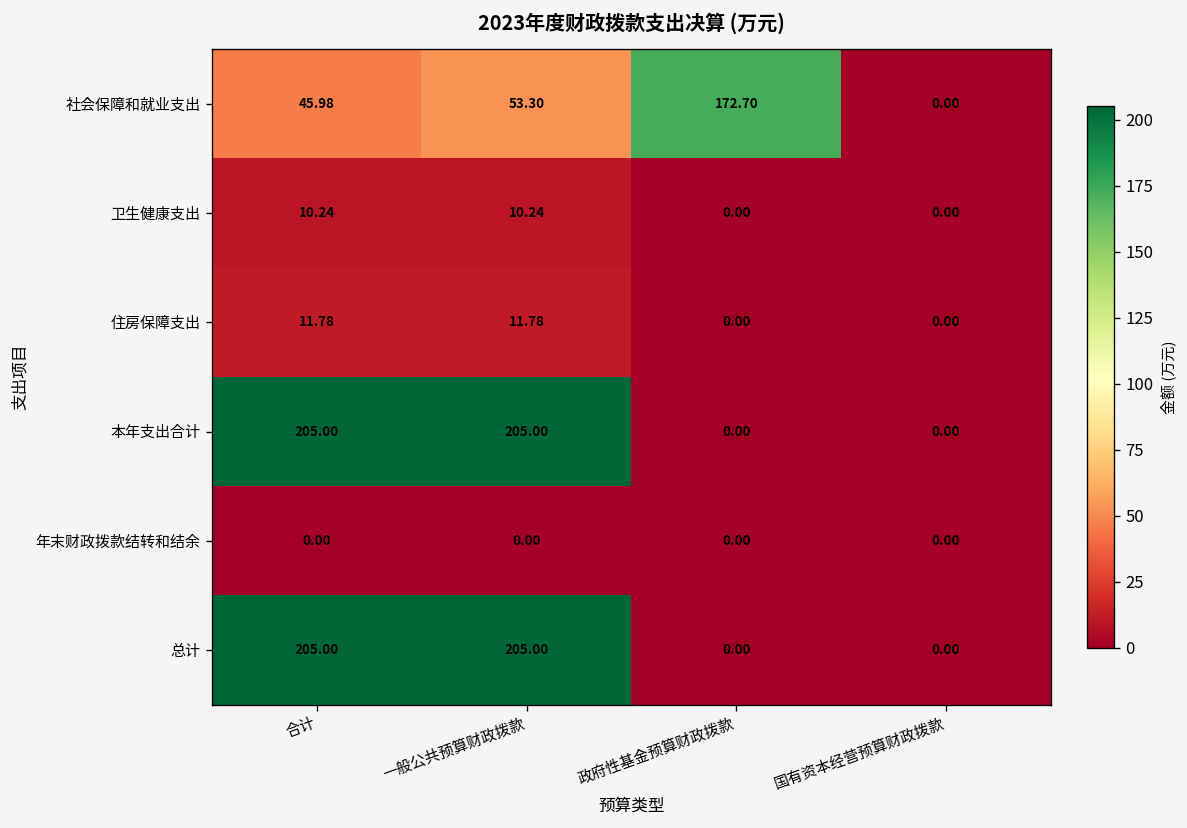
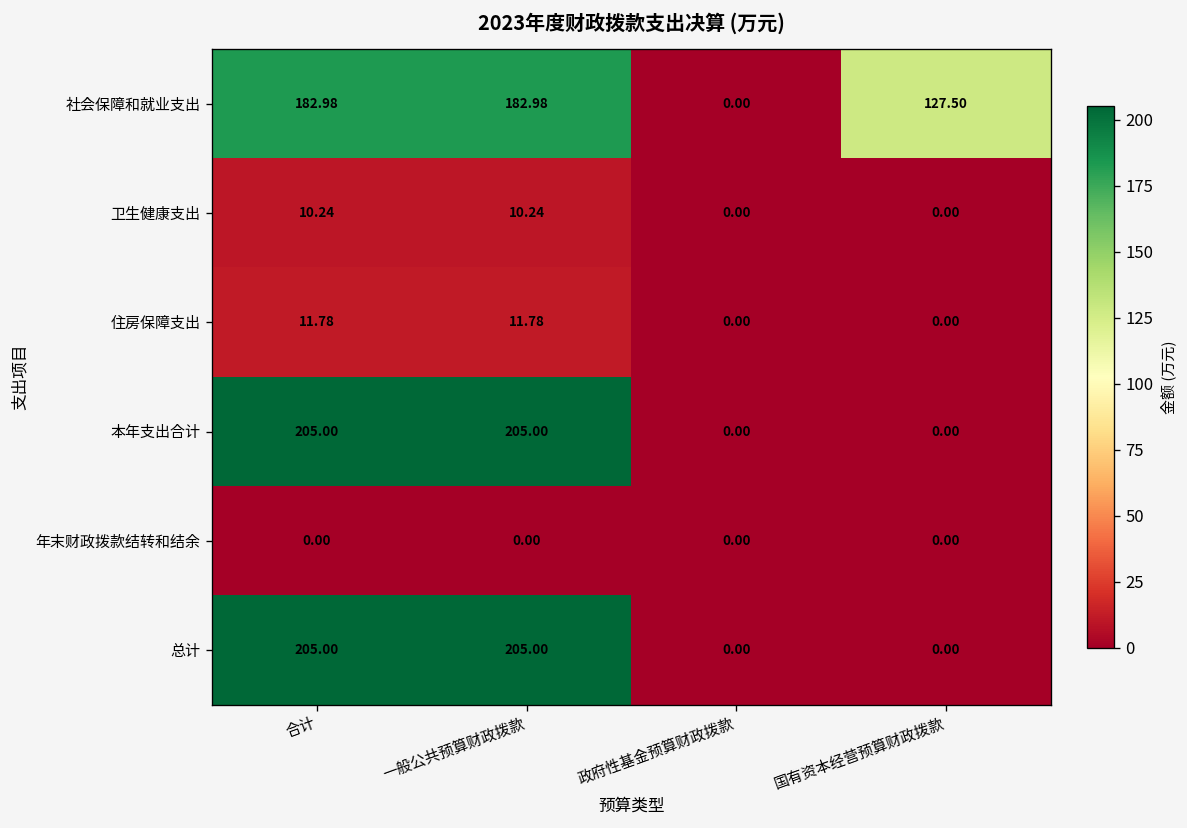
  {
    "社会保障和就业支出": {
-     "合计": 45.98,
-     "一般公共预算财政拨款": 53.30,
-     "政府性基金预算财政拨款": 172.70,
-     "国有资本经营预算财政拨款": 0.00
+     "合计": 182.98,
+     "一般公共预算财政拨款": 182.98,
+     "政府性基金预算财政拨款": 0.00,
+     "国有资本经营预算财政拨款": 127.50
    },
    "卫生健康支出": {
      "合计": 10.24,
      "一般公共预算财政拨款": 10.24,
      "政府性基金预算财政拨款": 0.00,
      "国有资本经营预算财政拨款": 0.00
    },
    "住房保障支出": {
      "合计": 11.78,
      "一般公共预算财政拨款": 11.78,
      "政府性基金预算财政拨款": 0.00,
      "国有资本经营预算财政拨款": 0.00
    },
    "本年支出合计": {
      "合计": 205.00,
      "一般公共预算财政拨款": 205.00,
      "政府性基金预算财政拨款": 0.00,
      "国有资本经营预算财政拨款": 0.00
    },
    "年末财政拨款结转和结余": {
      "合计": 0.00,
      "一般公共预算财政拨款": 0.00,
      "政府性基金预算财政拨款": 0.00,
      "国有资本经营预算财政拨款": 0.00
    },
    "总计": {
      "合计": 205.00,
      "一般公共预算财政拨款": 205.00,
      "政府性基金预算财政拨款": 0.00,
      "国有资本经营预算财政拨款": 0.00
    }
  }
